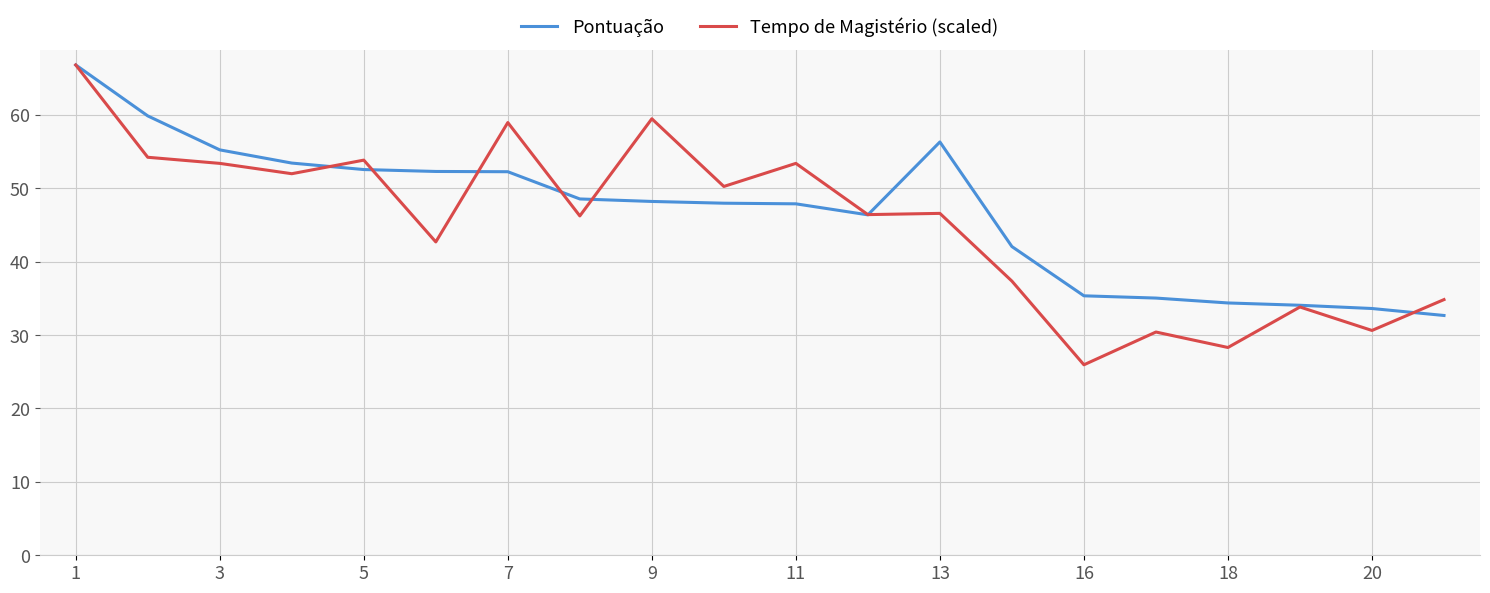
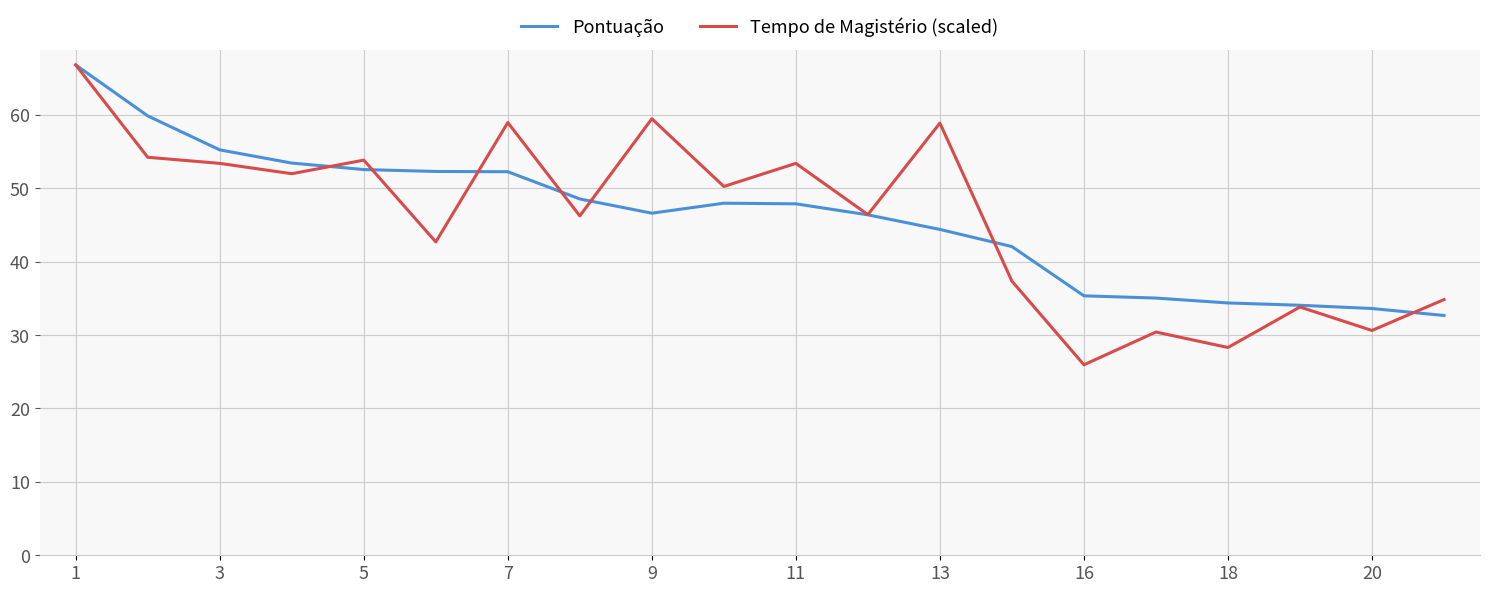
  {
    "Pontuação": {
      "3": 55,
      "5": 53,
      "7": 52,
-     "9": 48,
+     "9": 47,
      "11": 48,
-     "13": 56,
+     "13": 44,
      "16": 35,
      "18": 34,
      "20": 34
    },
    "Tempo de Magistério (scaled)": {
      "3": 53,
      "5": 54,
      "7": 59,
      "9": 59,
      "11": 53,
-     "13": 47,
+     "13": 59,
      "16": 26,
      "18": 28,
      "20": 31
    }
  }
